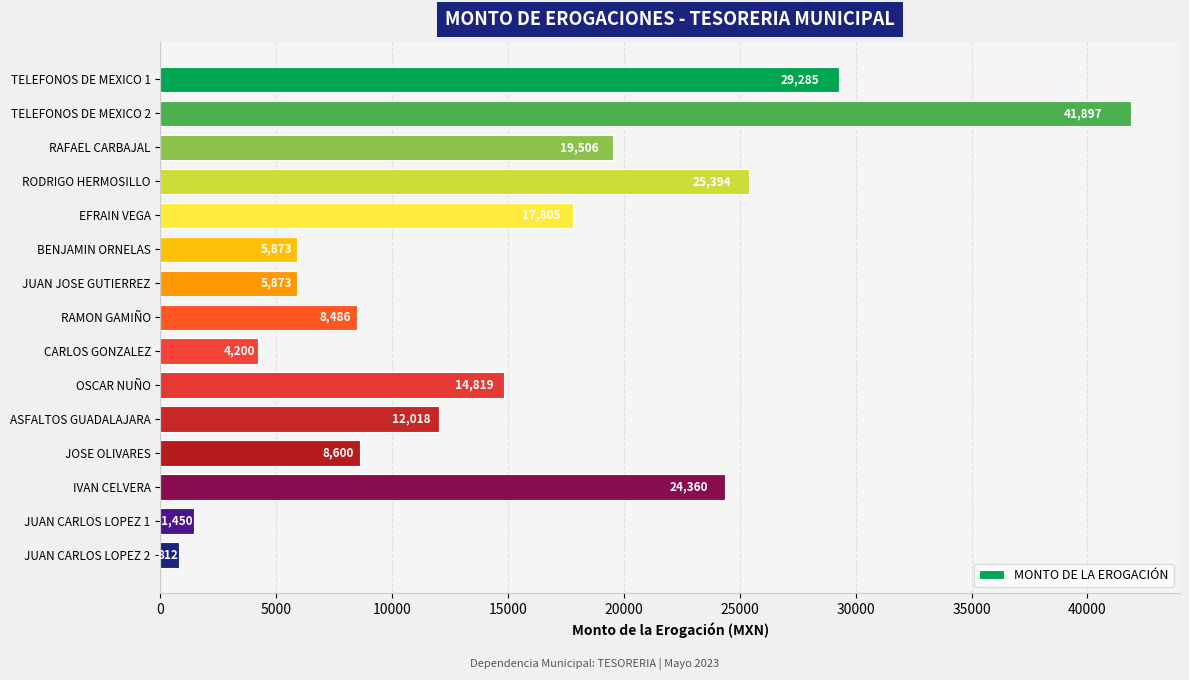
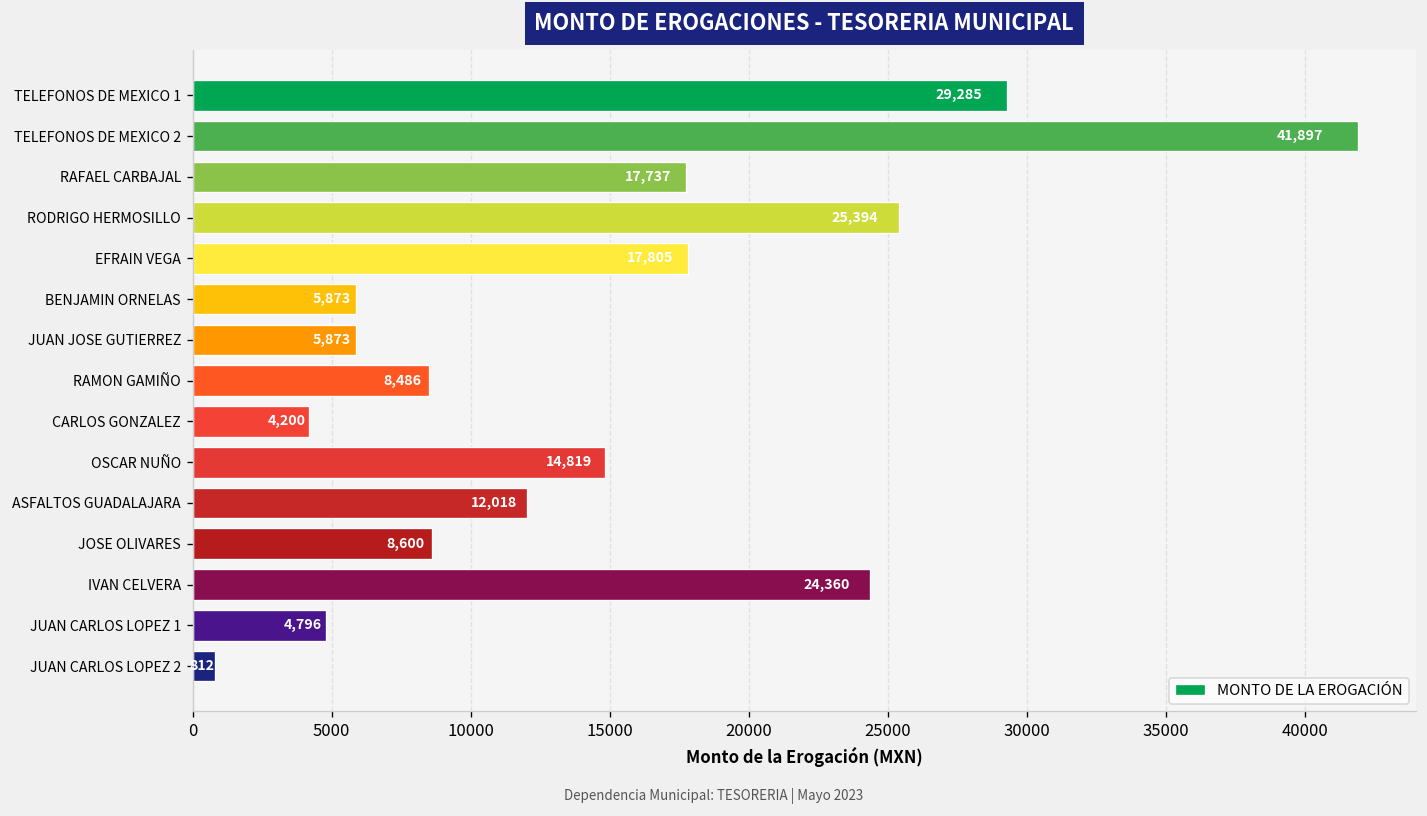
  {
    "TELEFONOS DE MEXICO 1": "29,285",
    "TELEFONOS DE MEXICO 2": "41,897",
-   "RAFAEL CARBAJAL": "19,506",
+   "RAFAEL CARBAJAL": "17,737",
    "RODRIGO HERMOSILLO": "25,394",
    "EFRAIN VEGA": "17,805",
    "BENJAMIN ORNELAS": "5,873",
    "JUAN JOSE GUTIERREZ": "5,873",
    "RAMON GAMIÑO": "8,486",
    "CARLOS GONZALEZ": "4,200",
    "OSCAR NUÑO": "14,819",
    "ASFALTOS GUADALAJARA": "12,018",
    "JOSE OLIVARES": "8,600",
    "IVAN CELVERA": "24,360",
-   "JUAN CARLOS LOPEZ 1": "1,450",
+   "JUAN CARLOS LOPEZ 1": "4,796",
    "JUAN CARLOS LOPEZ 2": "812"
  }
